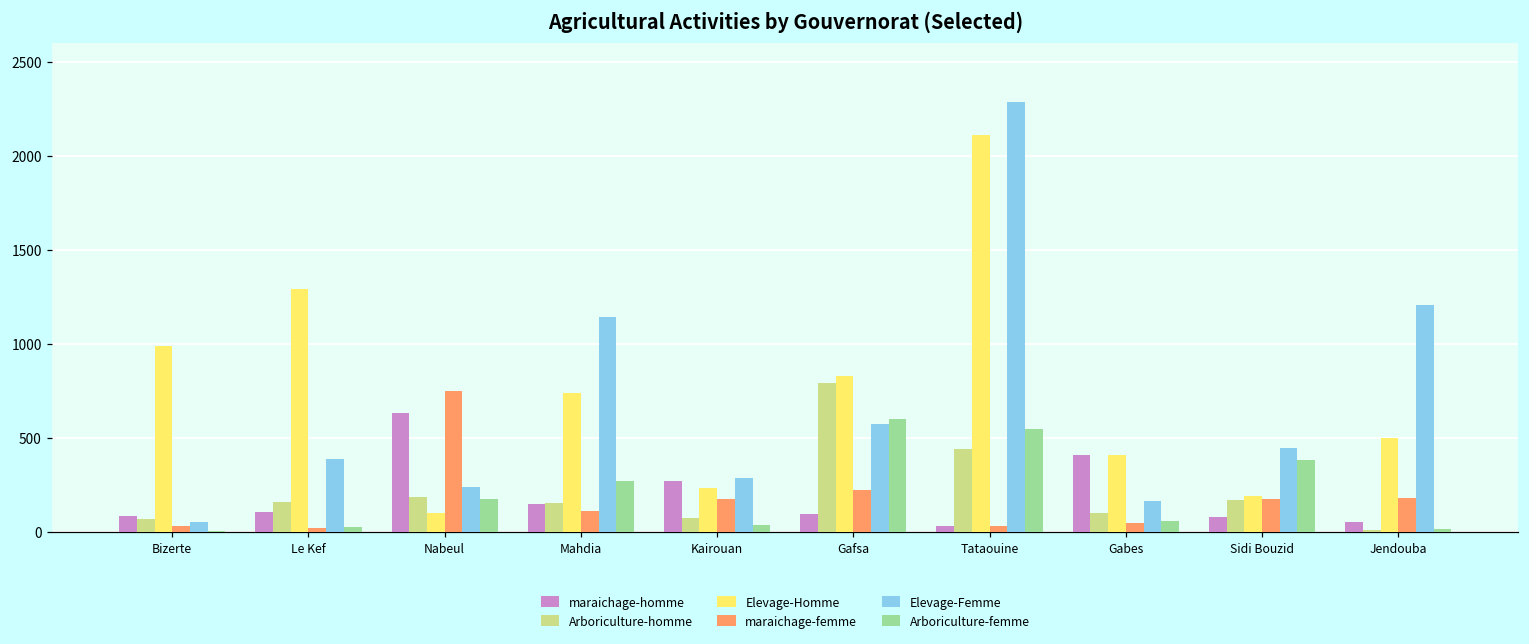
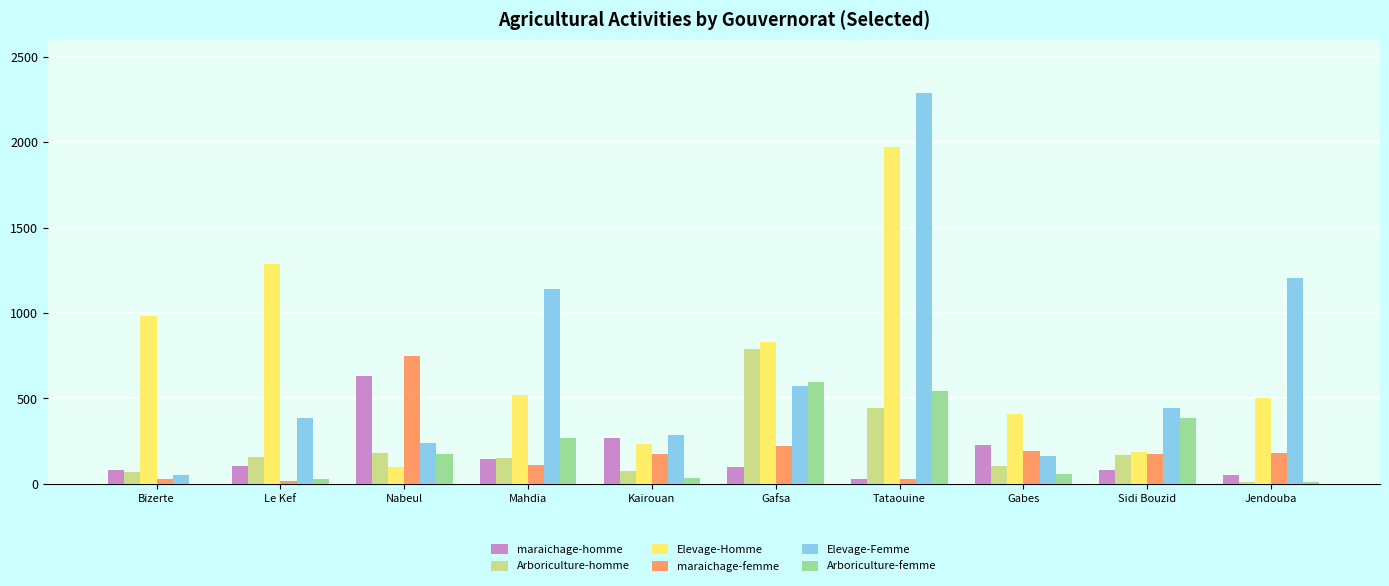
  {
    "maraichage-homme": {
      "Bizerte": 80,
      "Le Kef": 110,
      "Nabeul": 630,
      "Mahdia": 150,
      "Kairouan": 270,
      "Gafsa": 100,
      "Tataouine": 30,
-     "Gabes": 410,
+     "Gabes": 230,
      "Sidi Bouzid": 80,
      "Jendouba": 50
    },
    "Elevage-Homme": {
      "Bizerte": 990,
      "Le Kef": 1290,
      "Nabeul": 100,
-     "Mahdia": 740,
+     "Mahdia": 520,
      "Kairouan": 230,
      "Gafsa": 830,
-     "Tataouine": 2110,
+     "Tataouine": 1970,
      "Gabes": 410,
      "Sidi Bouzid": 190,
      "Jendouba": 500
    },
    "maraichage-femme": {
      "Bizerte": 30,
      "Le Kef": 20,
      "Nabeul": 750,
      "Mahdia": 110,
      "Kairouan": 170,
      "Gafsa": 220,
      "Tataouine": 30,
-     "Gabes": 50,
+     "Gabes": 190,
      "Sidi Bouzid": 170,
      "Jendouba": 180
    },
    "Elevage-Femme": {
      "Bizerte": 50,
      "Le Kef": 390,
      "Nabeul": 240,
      "Mahdia": 1140,
      "Kairouan": 280,
      "Gafsa": 570,
      "Tataouine": 2290,
      "Gabes": 160,
      "Sidi Bouzid": 450,
      "Jendouba": 1210
    }
  }
